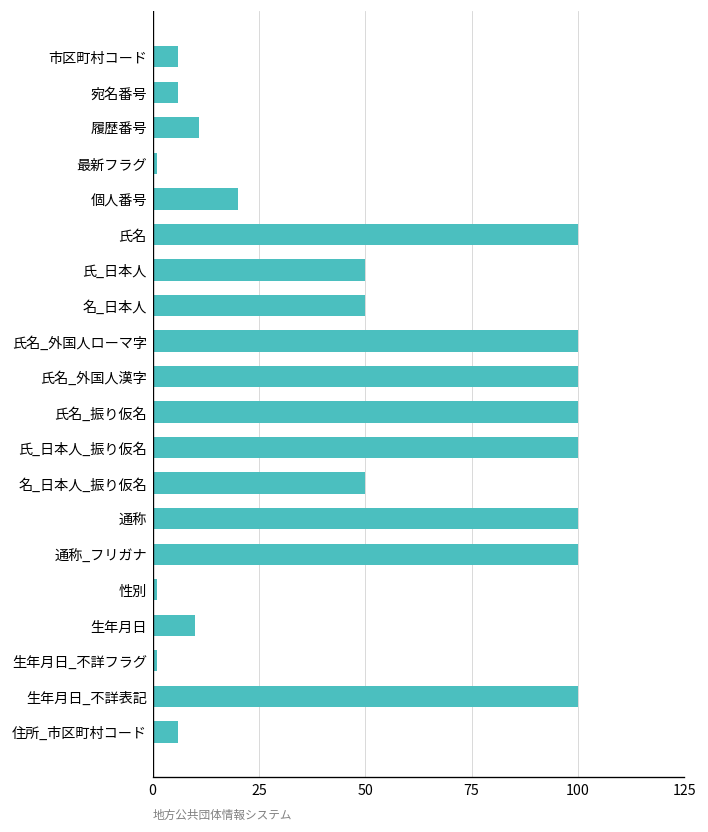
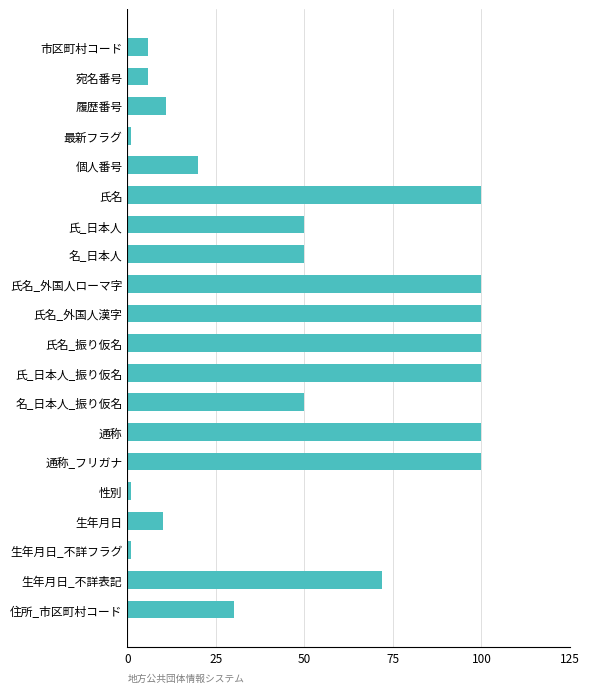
  {
    "市区町村コード": 6,
    "宛名番号": 6,
    "履歴番号": 11,
    "最新フラグ": 1,
    "個人番号": 20,
    "氏名": 100,
    "氏_日本人": 50,
    "名_日本人": 50,
    "氏名_外国人ローマ字": 100,
    "氏名_外国人漢字": 100,
    "氏名_振り仮名": 100,
    "氏_日本人_振り仮名": 100,
    "名_日本人_振り仮名": 50,
    "通称": 100,
    "通称_フリガナ": 100,
    "性別": 1,
    "生年月日": 10,
    "生年月日_不詳フラグ": 1,
-   "生年月日_不詳表記": 100,
-   "住所_市区町村コード": 6
+   "生年月日_不詳表記": 72,
+   "住所_市区町村コード": 30
  }
